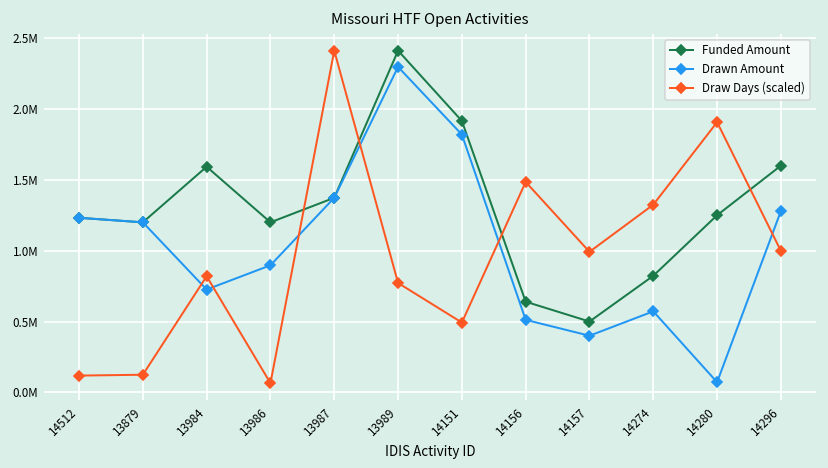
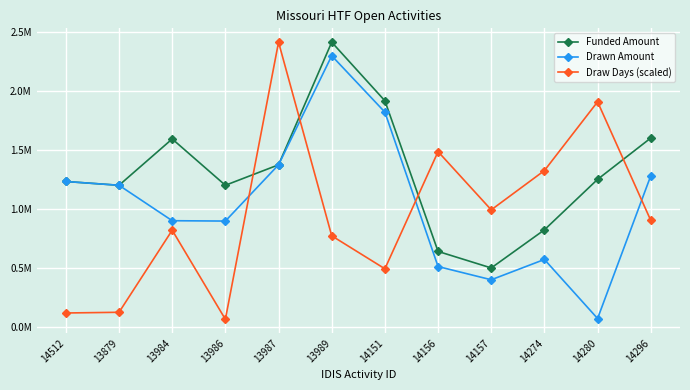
  {
    "Funded Amount": {
      "13984": 1590000,
      "13986": 1200000,
      "13989": 2410000,
      "14151": 1920000,
      "14156": 640000,
      "14157": 500000,
      "14274": 820000,
      "14280": 1250000,
      "14296": 1600000
    },
    "Drawn Amount": {
-     "13984": 730000,
+     "13984": 900000,
      "13986": 900000,
      "13989": 2300000,
      "14151": 1820000,
      "14156": 510000,
      "14157": 400000,
      "14274": 570000,
      "14280": 70000,
      "14296": 1280000
    },
    "Draw Days (scaled)": {
      "14512": 120000,
      "13879": 120000,
      "13984": 820000,
      "13986": 70000,
      "13987": 2410000,
      "13989": 770000,
      "14151": 490000,
      "14156": 1480000,
      "14157": 990000,
      "14274": 1320000,
      "14280": 1910000,
-     "14296": 1000000
+     "14296": 900000
    }
  }
